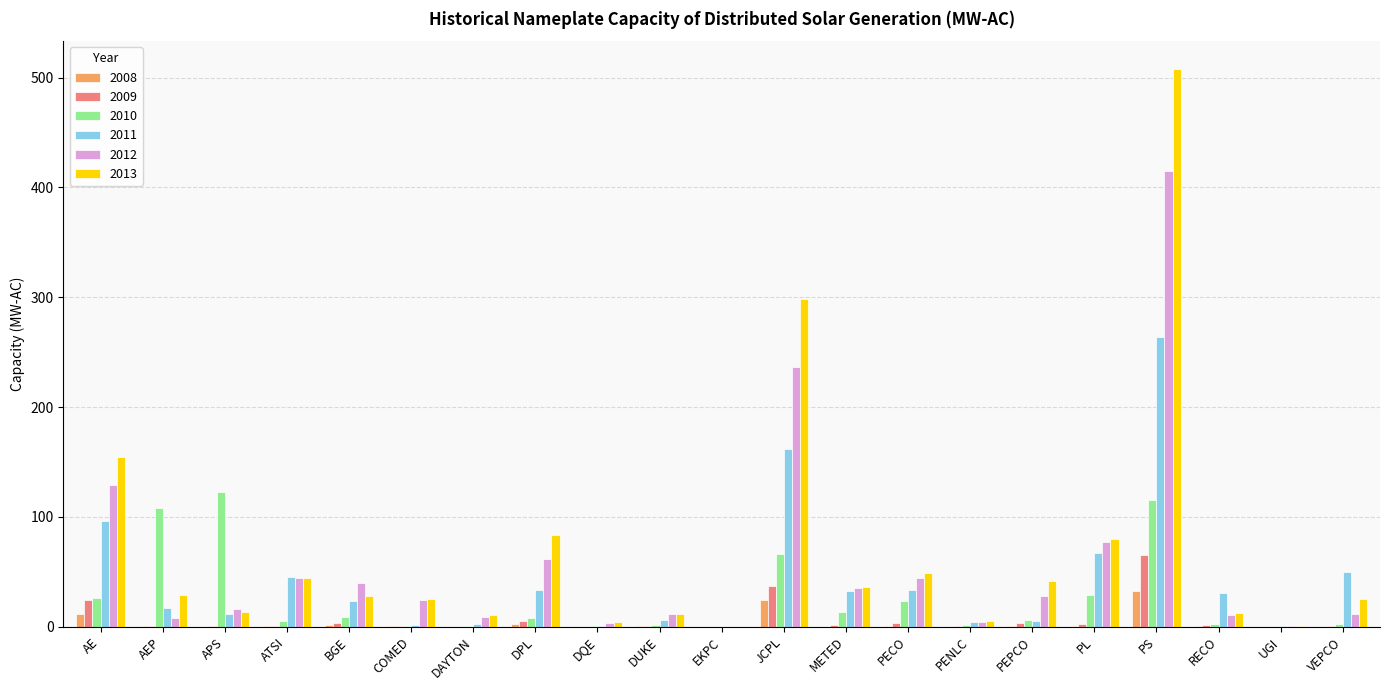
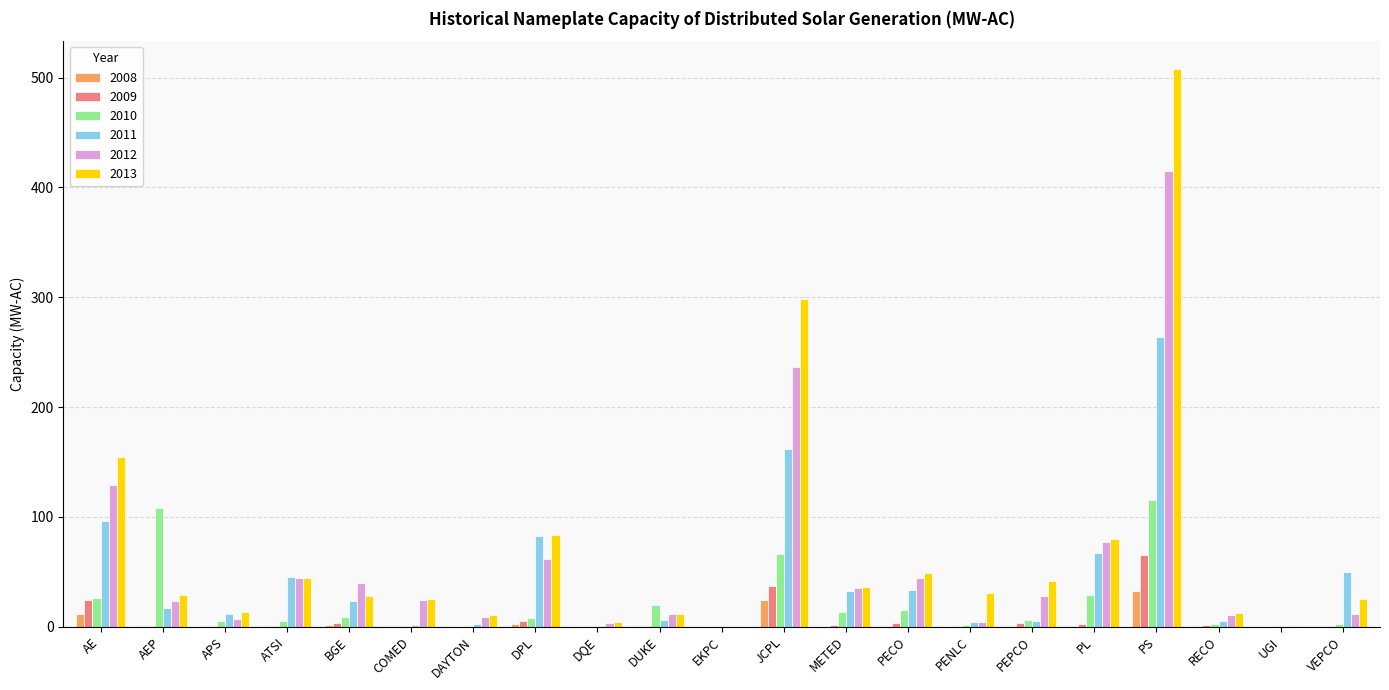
  {
    "2010": {
      "AE": 26,
      "AEP": 108,
-     "APS": 122,
+     "APS": 5,
      "ATSI": 5,
      "BGE": 9,
      "DPL": 8,
-     "DUKE": 2,
+     "DUKE": 19,
      "JCPL": 66,
      "METED": 13,
-     "PECO": 23,
+     "PECO": 15,
      "PEPCO": 7,
      "PL": 29,
      "PS": 116,
      "VEPCO": 3
    },
    "2011": {
      "AE": 97,
      "AEP": 17,
      "APS": 11,
      "ATSI": 46,
      "BGE": 23,
-     "DPL": 33,
+     "DPL": 82,
      "DUKE": 6,
      "JCPL": 162,
      "METED": 33,
      "PECO": 33,
      "PENLC": 4,
      "PEPCO": 5,
      "PL": 67,
      "PS": 264,
-     "RECO": 31,
+     "RECO": 5,
      "VEPCO": 50
    },
    "2012": {
      "AE": 129,
-     "AEP": 8,
-     "APS": 17,
+     "AEP": 23,
+     "APS": 7,
      "ATSI": 44,
      "BGE": 40,
      "COMED": 24,
      "DAYTON": 9,
      "DPL": 62,
      "DQE": 4,
      "DUKE": 11,
      "JCPL": 236,
      "METED": 35,
      "PECO": 44,
      "PENLC": 4,
      "PEPCO": 28,
      "PL": 77,
      "PS": 415,
      "RECO": 11,
      "VEPCO": 11
    },
    "2013": {
      "AE": 154,
      "AEP": 29,
      "APS": 13,
      "ATSI": 44,
      "BGE": 28,
      "COMED": 25,
      "DAYTON": 11,
      "DPL": 83,
      "DQE": 4,
      "DUKE": 12,
      "JCPL": 299,
      "METED": 36,
      "PECO": 49,
-     "PENLC": 5,
+     "PENLC": 30,
      "PEPCO": 41,
      "PL": 80,
      "PS": 508,
      "RECO": 12,
      "VEPCO": 26
    }
  }
